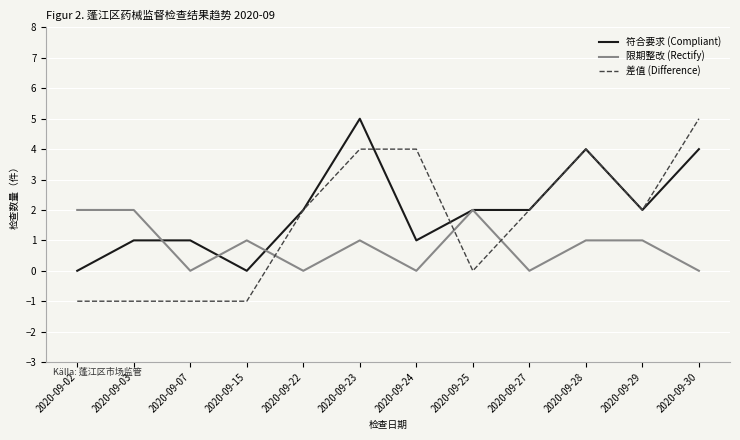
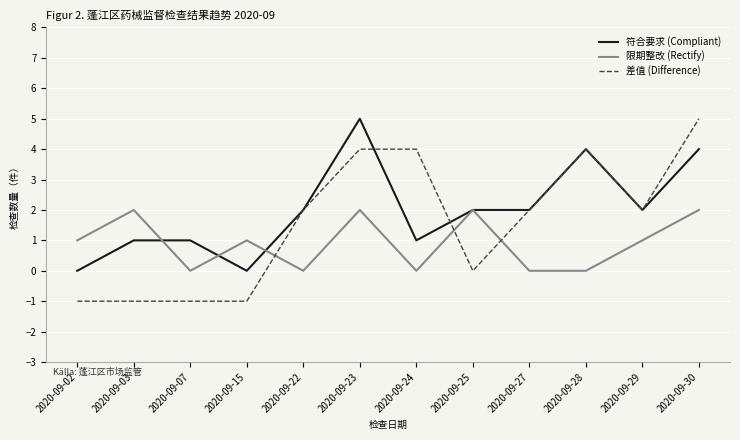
  {
    "符合要求 (Compliant)": {
      "2020-09-02": 0,
      "2020-09-03": 1,
      "2020-09-07": 1,
      "2020-09-15": 0,
      "2020-09-23": 5,
      "2020-09-24": 1,
      "2020-09-30": 4
    },
    "限期整改 (Rectify)": {
-     "2020-09-02": 2,
+     "2020-09-02": 1,
      "2020-09-03": 2,
      "2020-09-07": 0,
      "2020-09-15": 1,
      "2020-09-22": 0,
-     "2020-09-23": 1,
+     "2020-09-23": 2,
      "2020-09-24": 0,
      "2020-09-27": 0,
-     "2020-09-28": 1,
+     "2020-09-28": 0,
      "2020-09-29": 1,
-     "2020-09-30": 0
+     "2020-09-30": 2
    },
    "差值 (Difference)": {
      "2020-09-02": -1,
      "2020-09-03": -1,
      "2020-09-07": -1,
      "2020-09-15": -1,
      "2020-09-23": 4,
      "2020-09-24": 4,
      "2020-09-25": 0,
      "2020-09-30": 5
    }
  }
